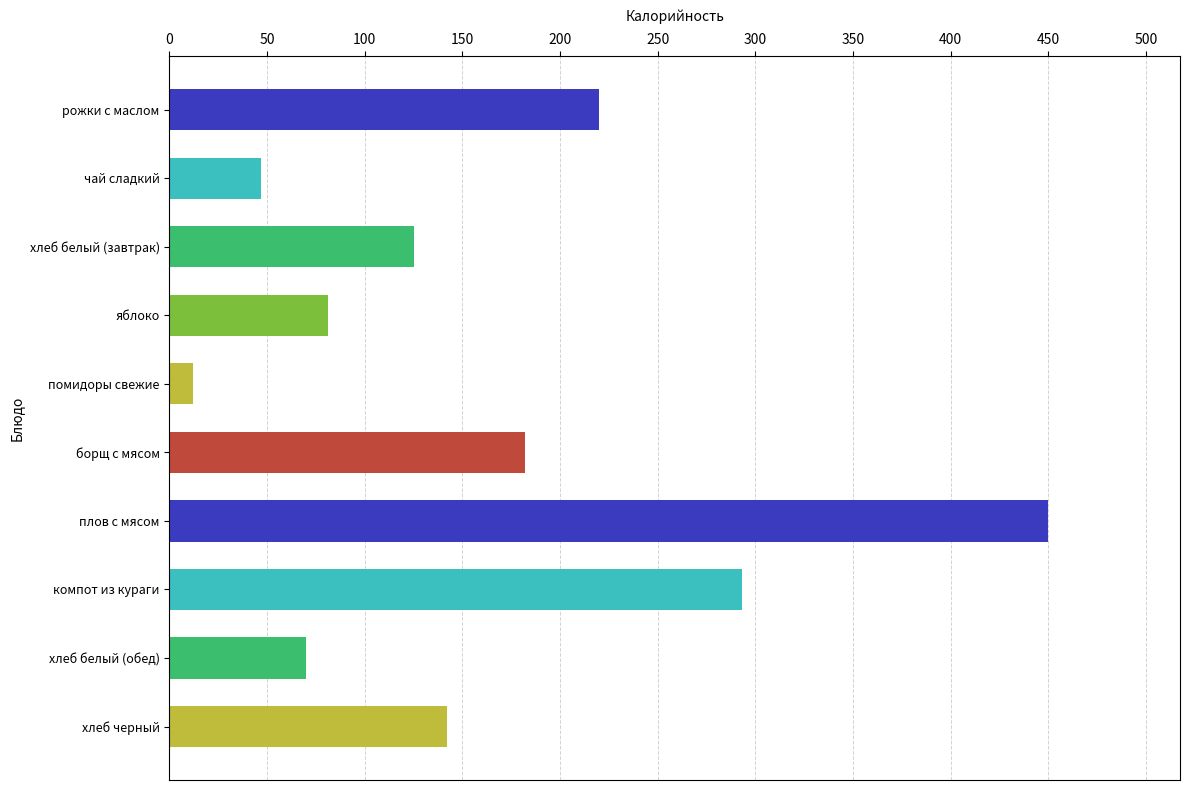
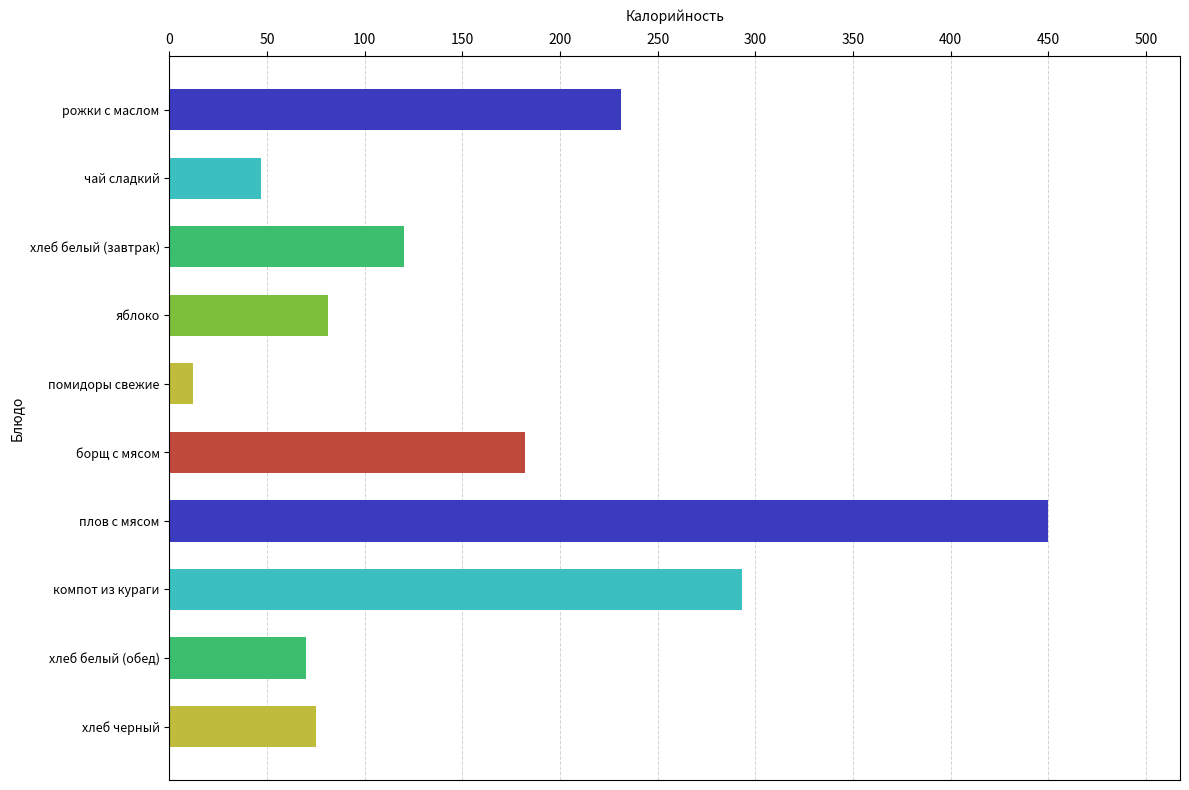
  {
-   "рожки с маслом": 220,
+   "рожки с маслом": 231,
    "чай сладкий": 47,
-   "хлеб белый (завтрак)": 125,
+   "хлеб белый (завтрак)": 120,
    "яблоко": 81,
    "помидоры свежие": 12,
    "борщ с мясом": 182,
    "плов с мясом": 450,
    "компот из кураги": 293,
    "хлеб белый (обед)": 70,
-   "хлеб черный": 142
+   "хлеб черный": 75
  }
